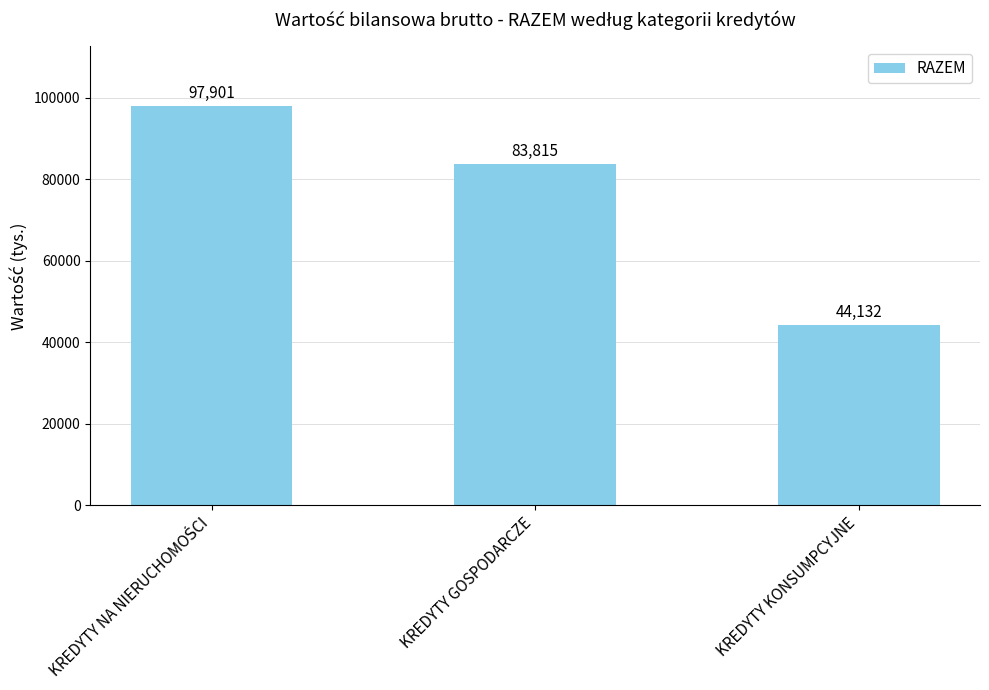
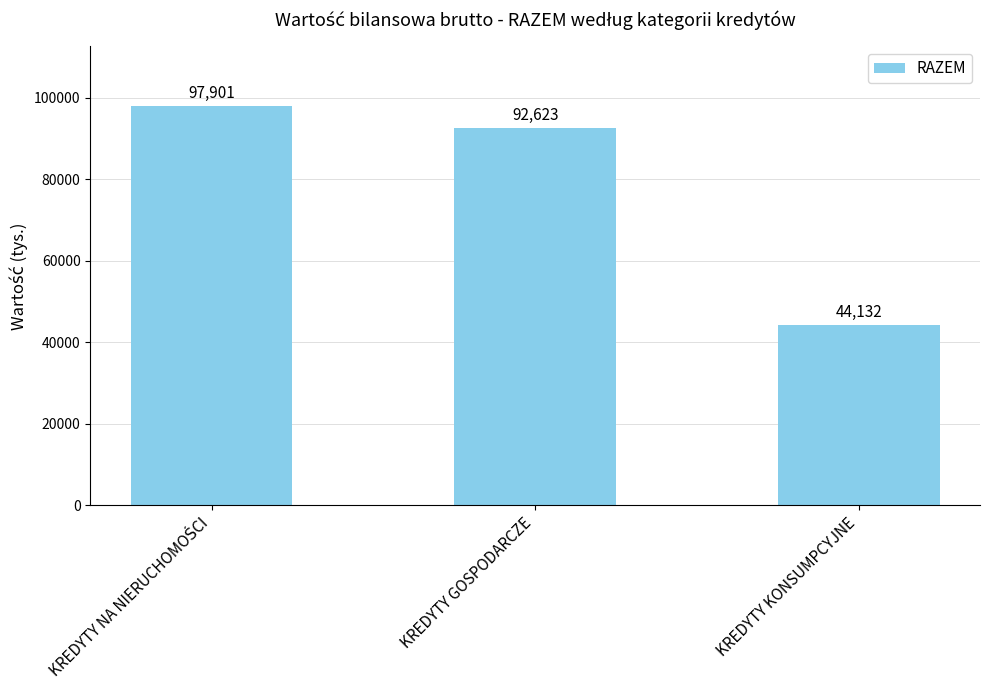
  {
    "KREDYTY NA NIERUCHOMOŚCI": "97,901",
-   "KREDYTY GOSPODARCZE": "83,815",
+   "KREDYTY GOSPODARCZE": "92,623",
    "KREDYTY KONSUMPCYJNE": "44,132"
  }
